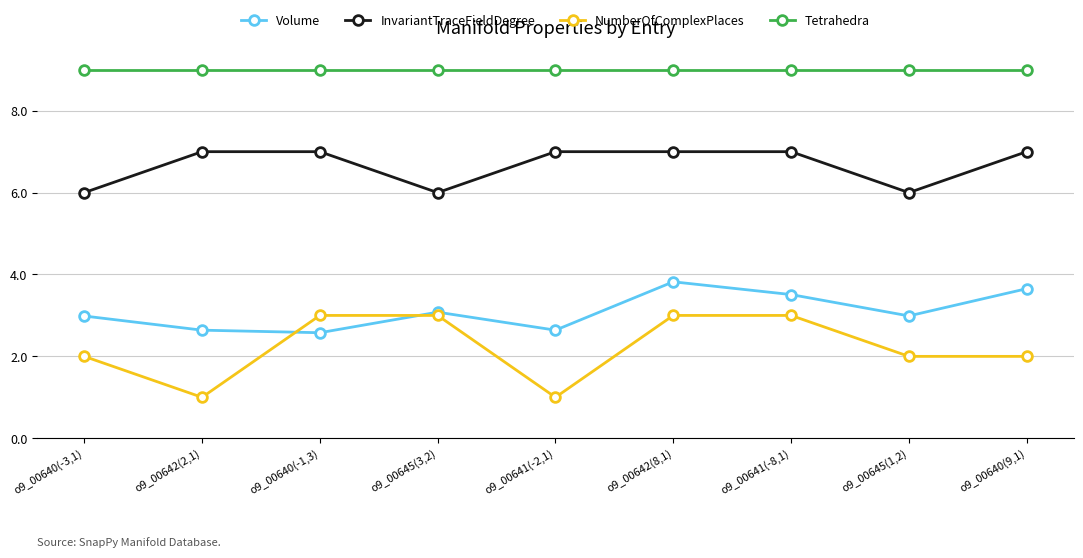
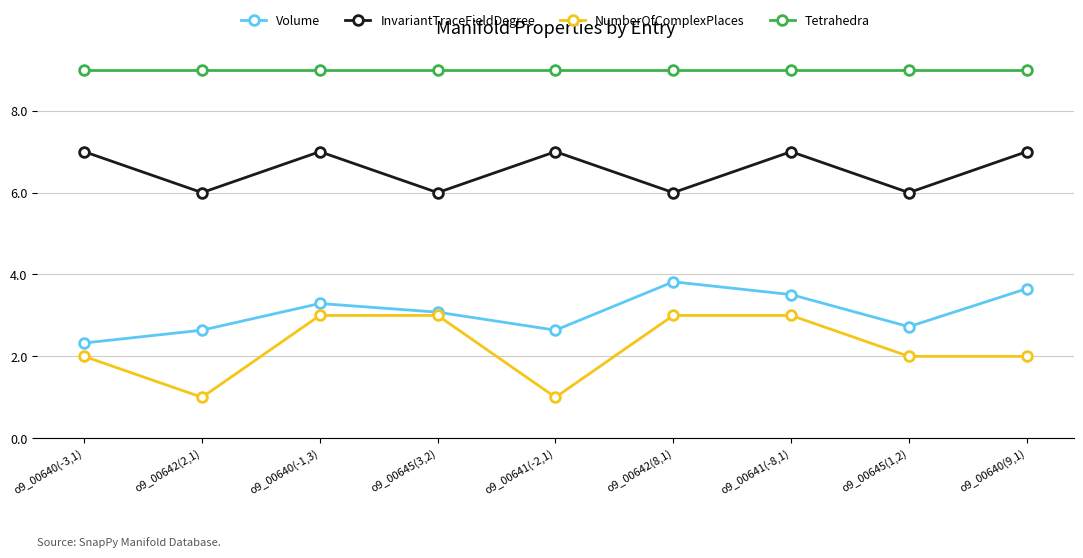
  {
    "Volume": {
-     "o9_00640(-3,1)": 3.0,
+     "o9_00640(-3,1)": 2.3,
      "o9_00642(2,1)": 2.6,
-     "o9_00640(-1,3)": 2.6,
+     "o9_00640(-1,3)": 3.3,
      "o9_00645(3,2)": 3.1,
      "o9_00641(-2,1)": 2.6,
      "o9_00642(8,1)": 3.8,
      "o9_00641(-8,1)": 3.5,
-     "o9_00645(1,2)": 3.0,
+     "o9_00645(1,2)": 2.7,
      "o9_00640(9,1)": 3.7
    },
    "InvariantTraceFieldDegree": {
-     "o9_00640(-3,1)": 6,
-     "o9_00642(2,1)": 7,
+     "o9_00640(-3,1)": 7,
+     "o9_00642(2,1)": 6,
      "o9_00640(-1,3)": 7,
      "o9_00645(3,2)": 6,
      "o9_00641(-2,1)": 7,
-     "o9_00642(8,1)": 7,
+     "o9_00642(8,1)": 6,
      "o9_00641(-8,1)": 7,
      "o9_00645(1,2)": 6,
      "o9_00640(9,1)": 7
    },
    "NumberOfComplexPlaces": {
      "o9_00640(-3,1)": 2.0,
      "o9_00642(2,1)": 1.0,
      "o9_00640(-1,3)": 3.0,
      "o9_00645(3,2)": 3.0,
      "o9_00641(-2,1)": 1.0,
      "o9_00642(8,1)": 3.0,
      "o9_00641(-8,1)": 3.0,
      "o9_00645(1,2)": 2.0,
      "o9_00640(9,1)": 2.0
    },
    "Tetrahedra": {
      "o9_00640(-3,1)": 9.0,
      "o9_00642(2,1)": 9.0,
      "o9_00640(-1,3)": 9.0,
      "o9_00645(3,2)": 9.0,
      "o9_00641(-2,1)": 9.0,
      "o9_00642(8,1)": 9.0,
      "o9_00641(-8,1)": 9.0,
      "o9_00645(1,2)": 9.0,
      "o9_00640(9,1)": 9.0
    }
  }
